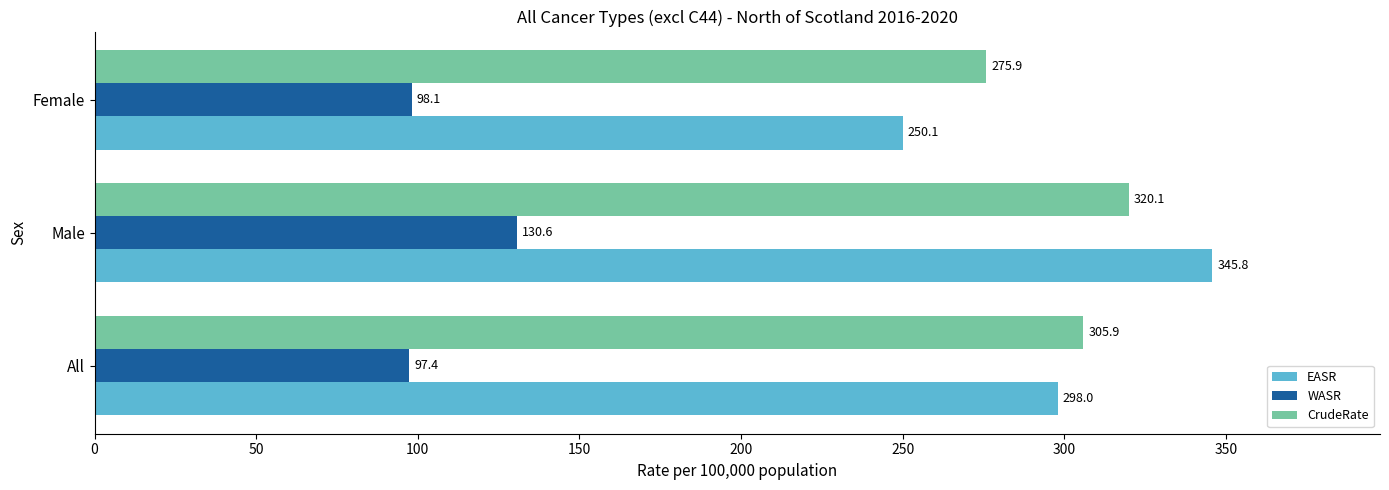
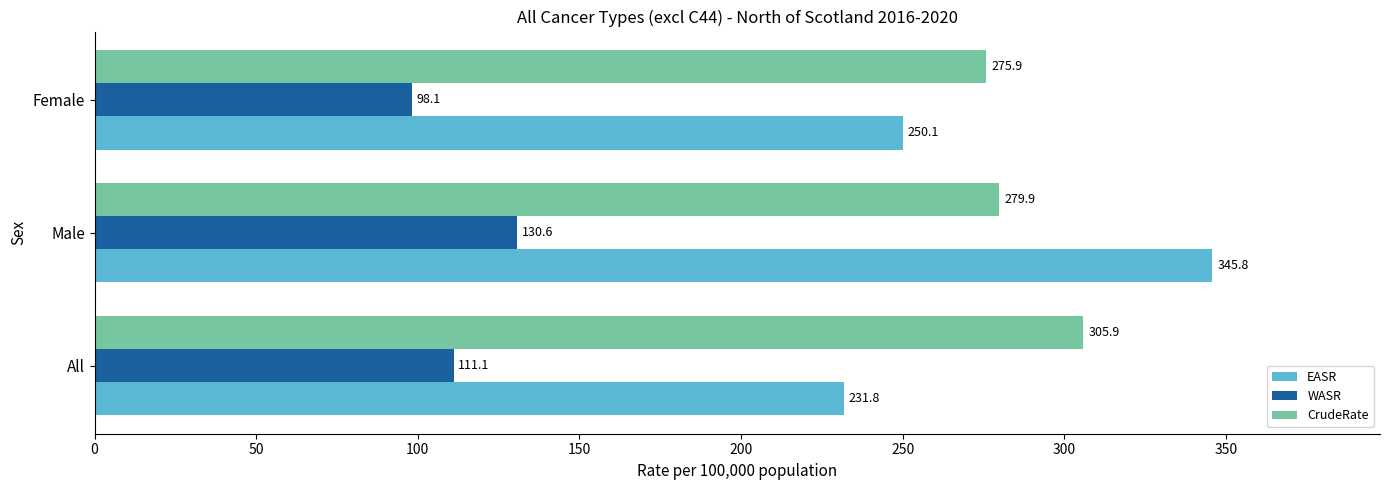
  {
    "EASR": {
      "Female": 250.1,
      "Male": 345.8,
-     "All": 298.0
+     "All": 231.8
    },
    "WASR": {
      "Female": 98.1,
      "Male": 130.6,
-     "All": 97.4
+     "All": 111.1
    },
    "CrudeRate": {
      "Female": 275.9,
-     "Male": 320.1,
+     "Male": 279.9,
      "All": 305.9
    }
  }
